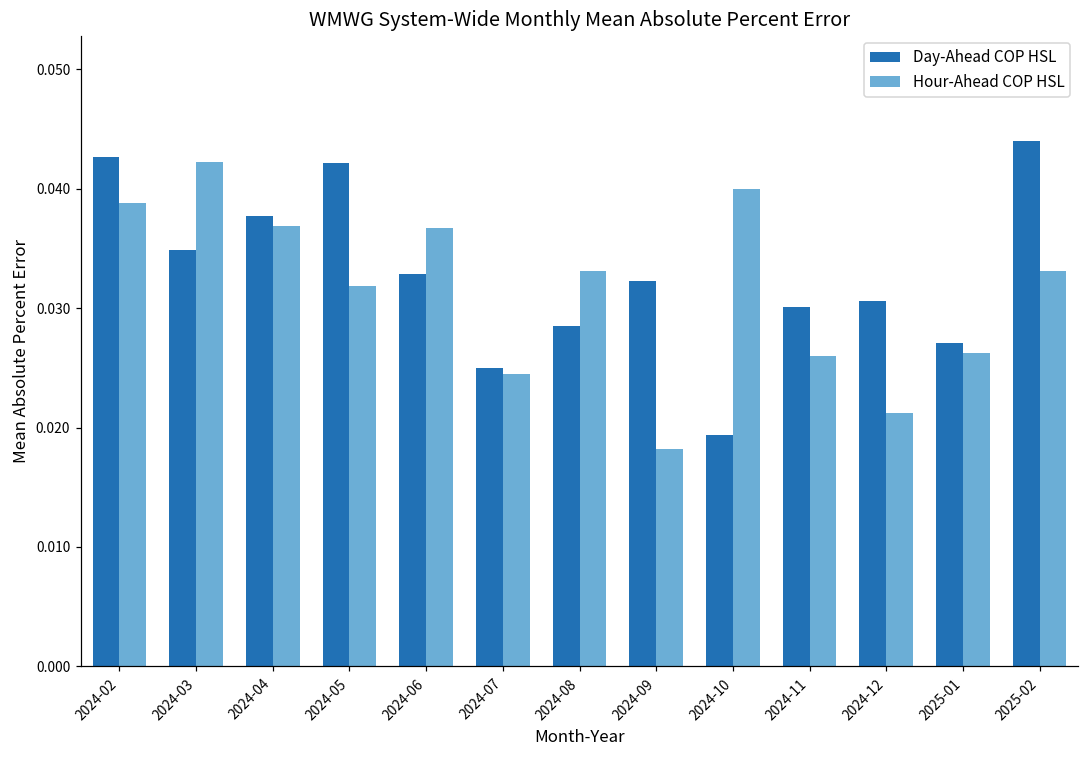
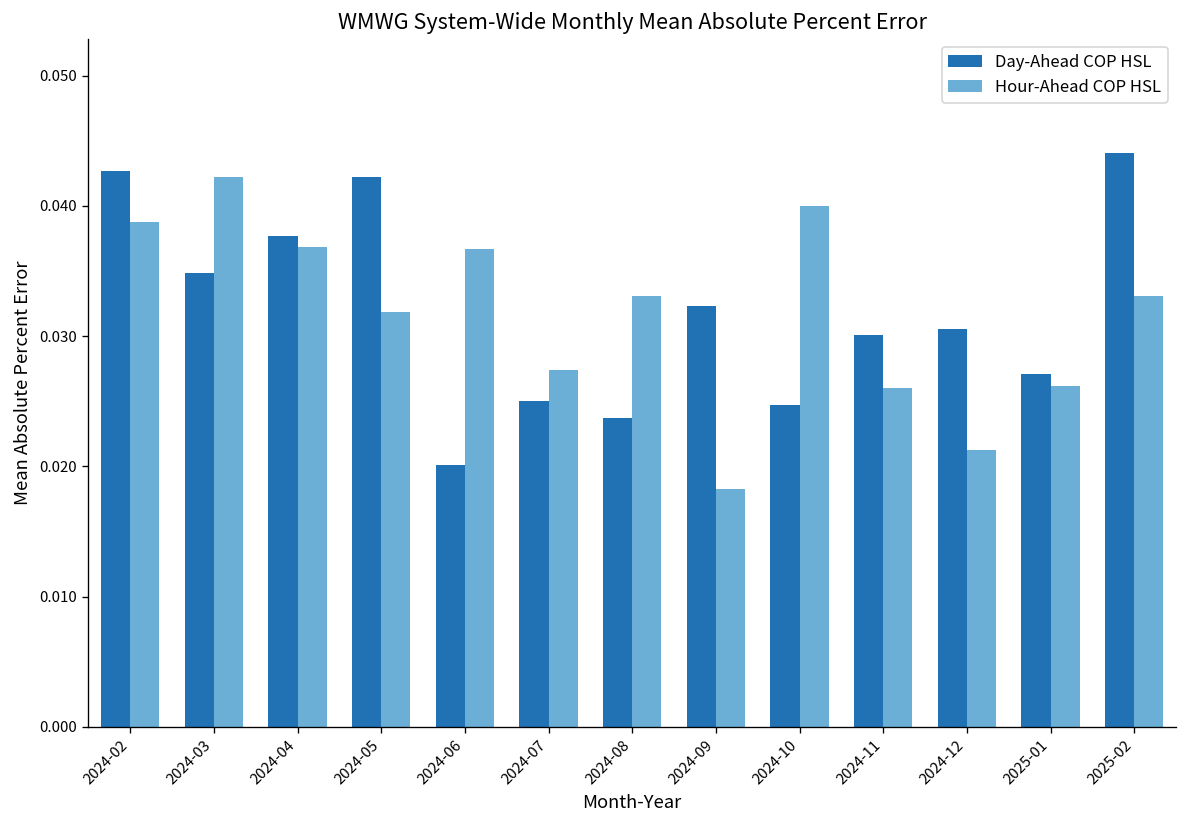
  {
    "Day-Ahead COP HSL": {
      "2024-02": 0.0427,
      "2024-03": 0.0349,
      "2024-04": 0.0377,
      "2024-05": 0.0422,
-     "2024-06": 0.0328,
+     "2024-06": 0.0201,
      "2024-07": 0.0250,
-     "2024-08": 0.0285,
+     "2024-08": 0.0237,
      "2024-09": 0.0323,
-     "2024-10": 0.0194,
+     "2024-10": 0.0247,
      "2024-11": 0.0301,
      "2024-12": 0.0306,
      "2025-01": 0.0271,
      "2025-02": 0.0440
    },
    "Hour-Ahead COP HSL": {
      "2024-02": 0.0388,
      "2024-03": 0.0422,
      "2024-04": 0.0368,
      "2024-05": 0.0319,
      "2024-06": 0.0367,
-     "2024-07": 0.0245,
+     "2024-07": 0.0274,
      "2024-08": 0.0331,
      "2024-09": 0.0182,
      "2024-10": 0.0400,
      "2024-11": 0.0260,
      "2024-12": 0.0212,
      "2025-01": 0.0262,
      "2025-02": 0.0331
    }
  }
